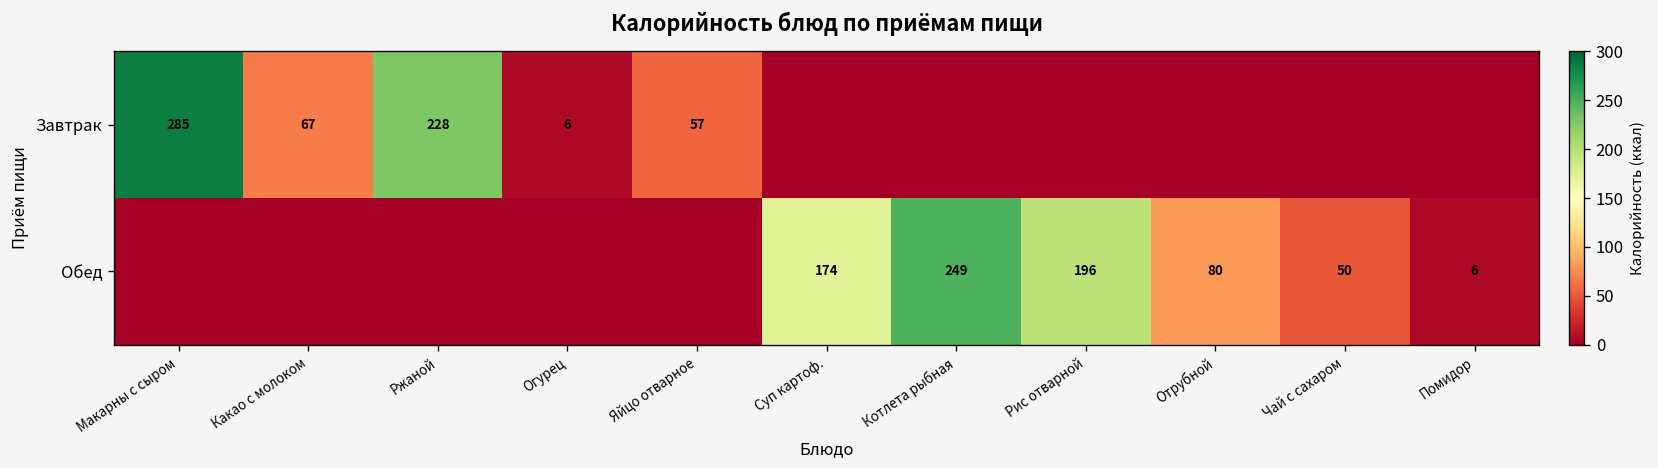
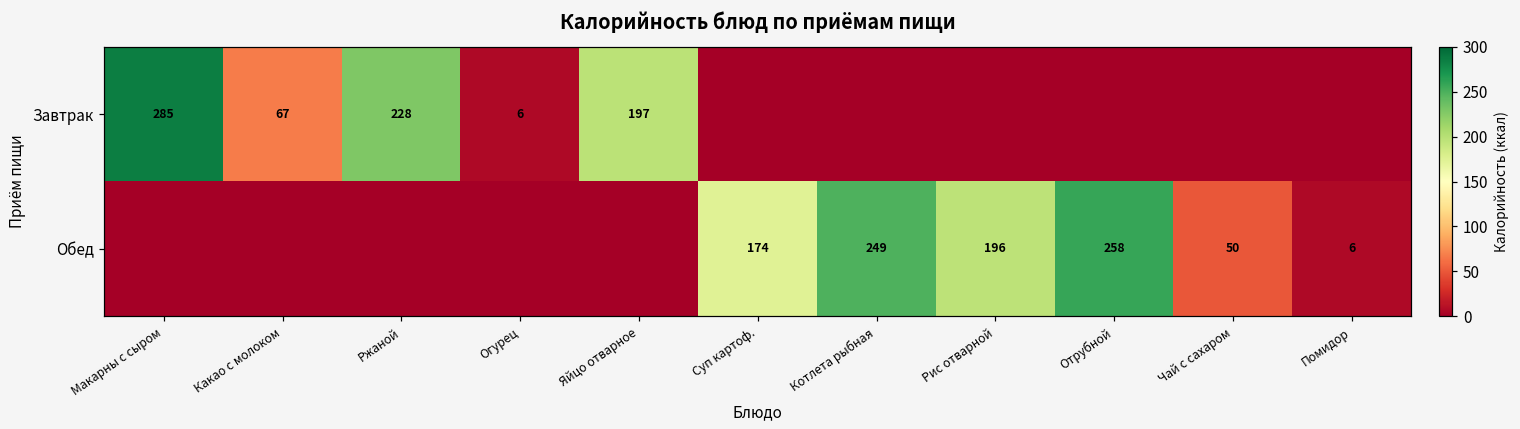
  {
    "Завтрак": {
      "Макарны с сыром": 285,
      "Какао с молоком": 67,
      "Ржаной": 228,
      "Огурец": 6,
-     "Яйцо отварное": 57
+     "Яйцо отварное": 197
    },
    "Обед": {
      "Суп картоф.": 174,
      "Котлета рыбная": 249,
      "Рис отварной": 196,
-     "Отрубной": 80,
+     "Отрубной": 258,
      "Чай с сахаром": 50,
      "Помидор": 6
    }
  }
